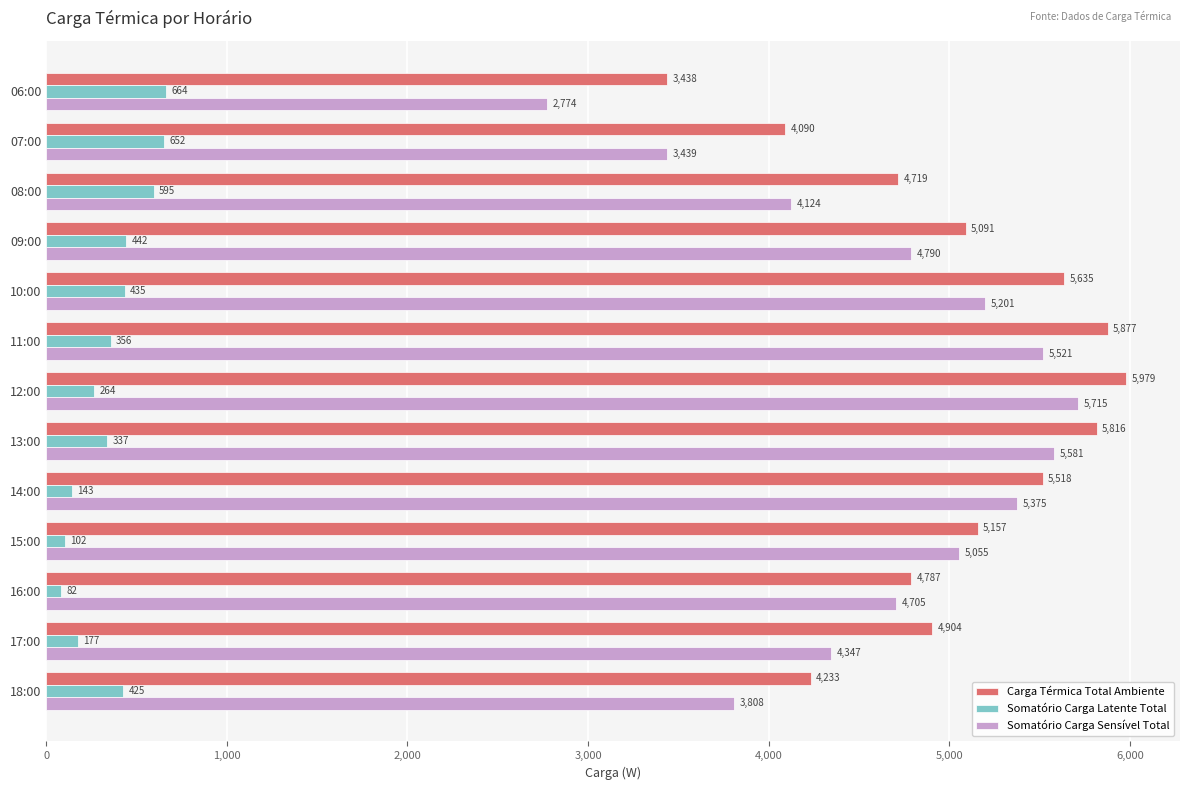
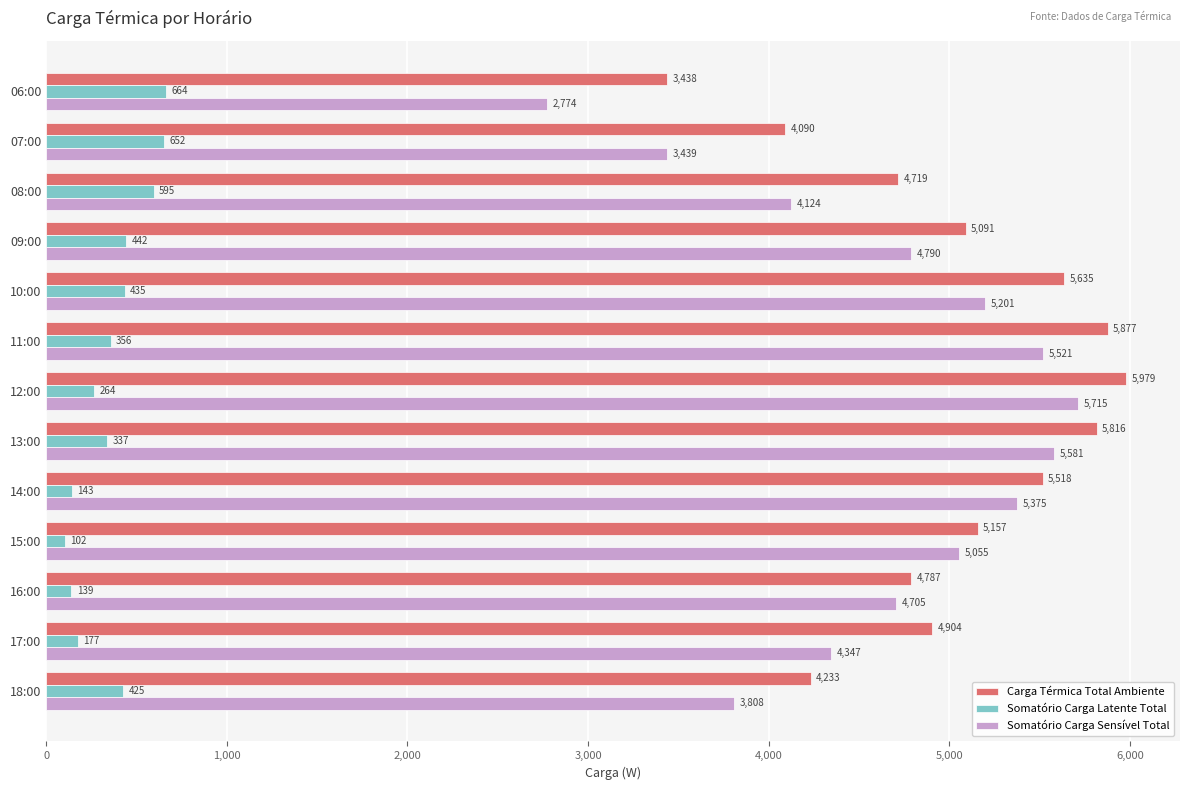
  {
    "Carga Térmica Total Ambiente": {
      "06:00": "3,438",
      "07:00": "4,090",
      "08:00": "4,719",
      "09:00": "5,091",
      "10:00": "5,635",
      "11:00": "5,877",
      "12:00": "5,979",
      "13:00": "5,816",
      "14:00": "5,518",
      "15:00": "5,157",
      "16:00": "4,787",
      "17:00": "4,904",
      "18:00": "4,233"
    },
    "Somatório Carga Latente Total": {
      "06:00": "664",
      "07:00": "652",
      "08:00": "595",
      "09:00": "442",
      "10:00": "435",
      "11:00": "356",
      "12:00": "264",
      "13:00": "337",
      "14:00": "143",
      "15:00": "102",
-     "16:00": "82",
+     "16:00": "139",
      "17:00": "177",
      "18:00": "425"
    },
    "Somatório Carga Sensível Total": {
      "06:00": "2,774",
      "07:00": "3,439",
      "08:00": "4,124",
      "09:00": "4,790",
      "10:00": "5,201",
      "11:00": "5,521",
      "12:00": "5,715",
      "13:00": "5,581",
      "14:00": "5,375",
      "15:00": "5,055",
      "16:00": "4,705",
      "17:00": "4,347",
      "18:00": "3,808"
    }
  }
